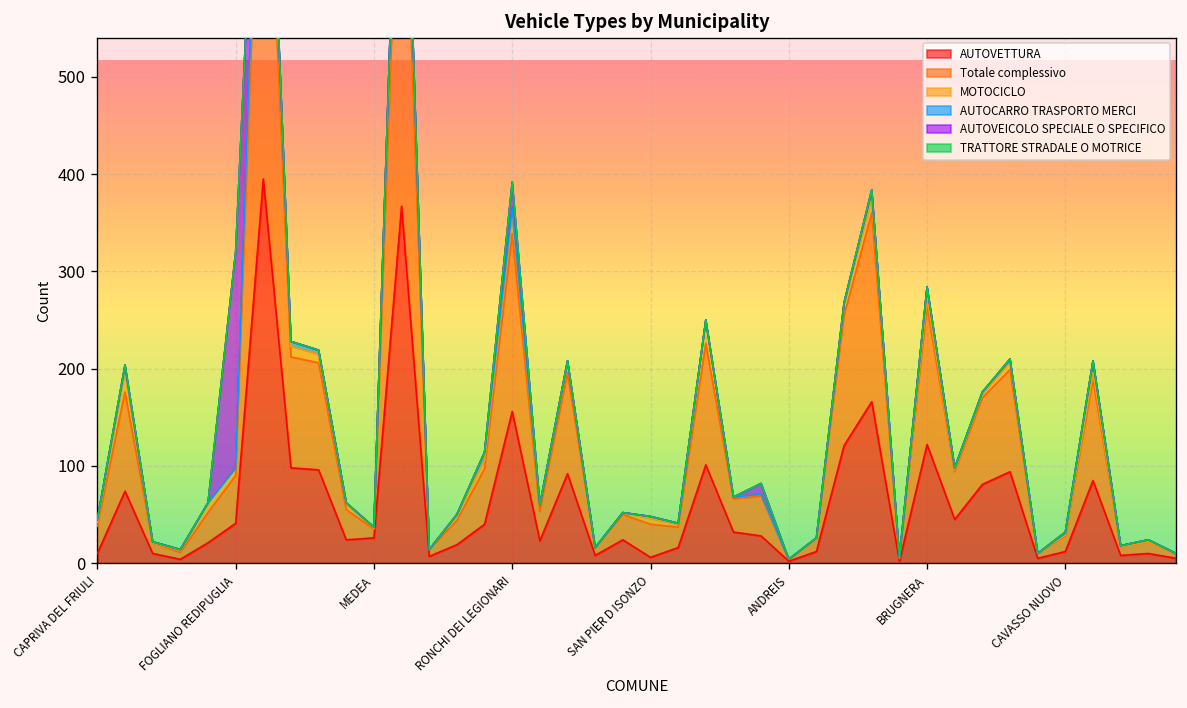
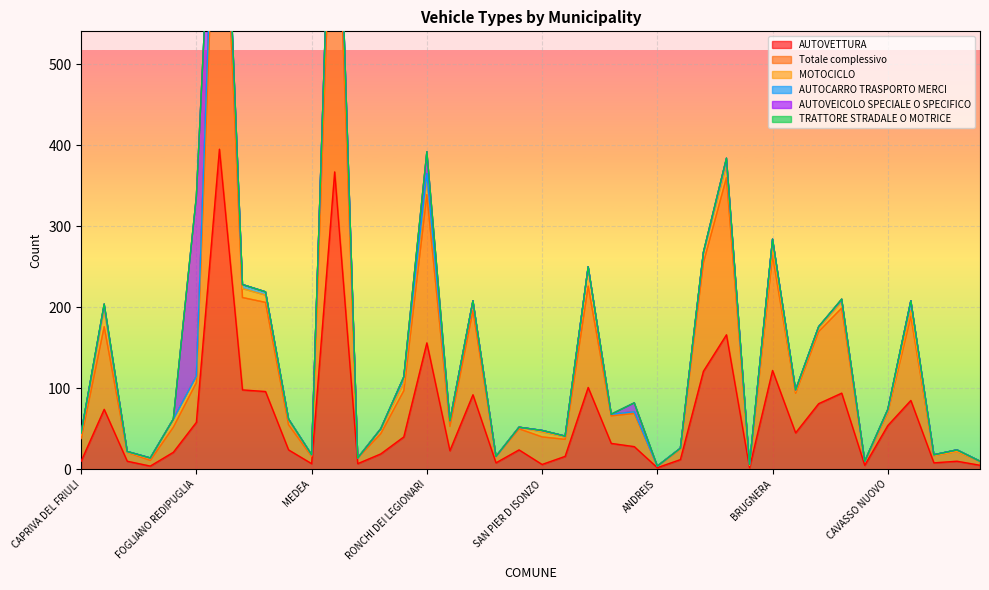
  {
    "AUTOVETTURA": {
      "CAPRIVA DEL FRIULI": 10,
-     "FOGLIANO REDIPUGLIA": 40,
-     "MEDEA": 30,
+     "FOGLIANO REDIPUGLIA": 60,
+     "MEDEA": 10,
      "RONCHI DEI LEGIONARI": 160,
      "SAN PIER D ISONZO": 10,
      "BRUGNERA": 120,
-     "CAVASSO NUOVO": 10
+     "CAVASSO NUOVO": 50
    },
    "AUTOCARRO TRASPORTO MERCI": {
      "RONCHI DEI LEGIONARI": 10
    }
  }
